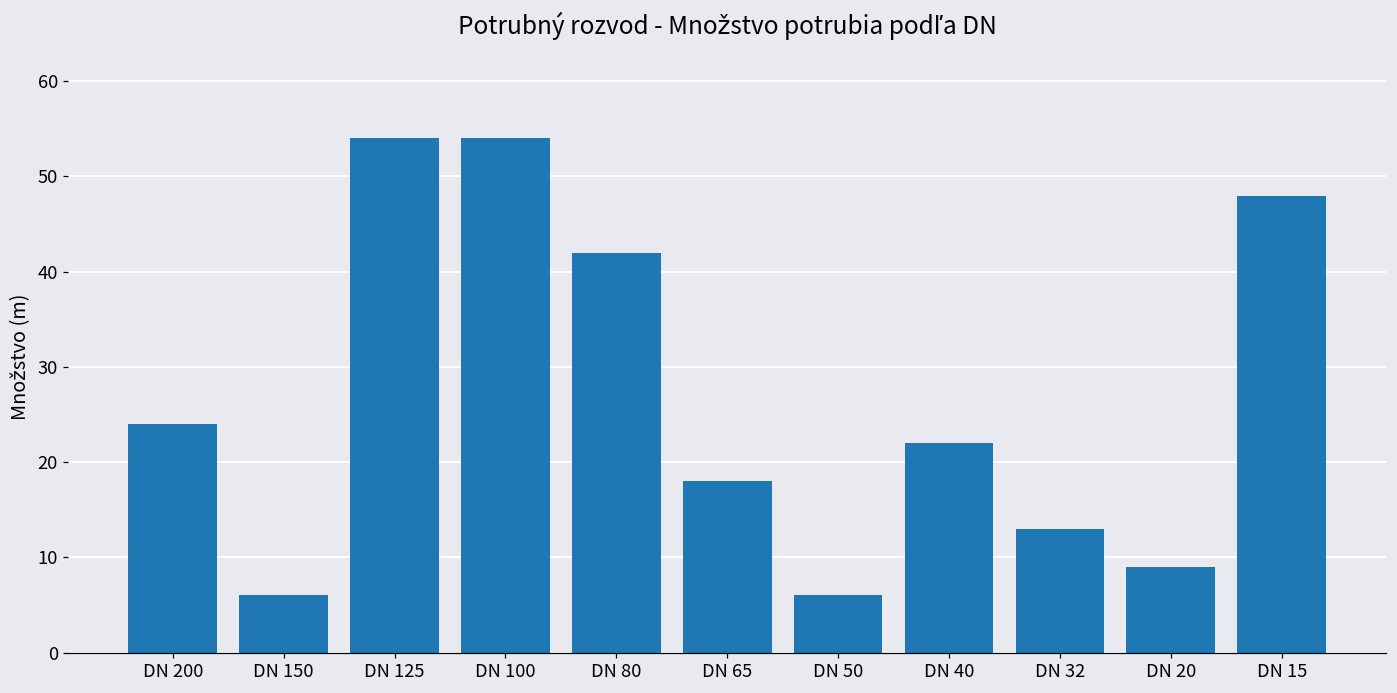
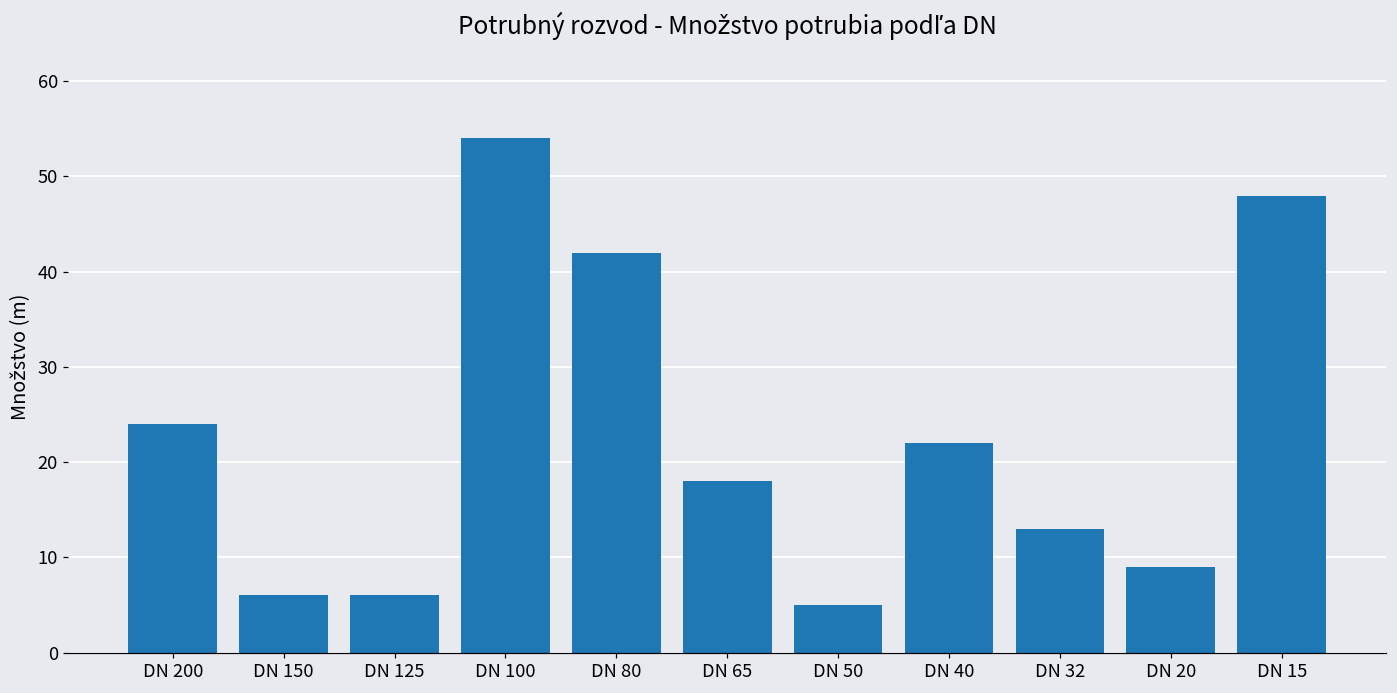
  {
    "DN 200": 24,
    "DN 150": 6,
-   "DN 125": 54,
+   "DN 125": 6,
    "DN 100": 54,
    "DN 80": 42,
    "DN 65": 18,
-   "DN 50": 6,
+   "DN 50": 5,
    "DN 40": 22,
    "DN 32": 13,
    "DN 20": 9,
    "DN 15": 48
  }
